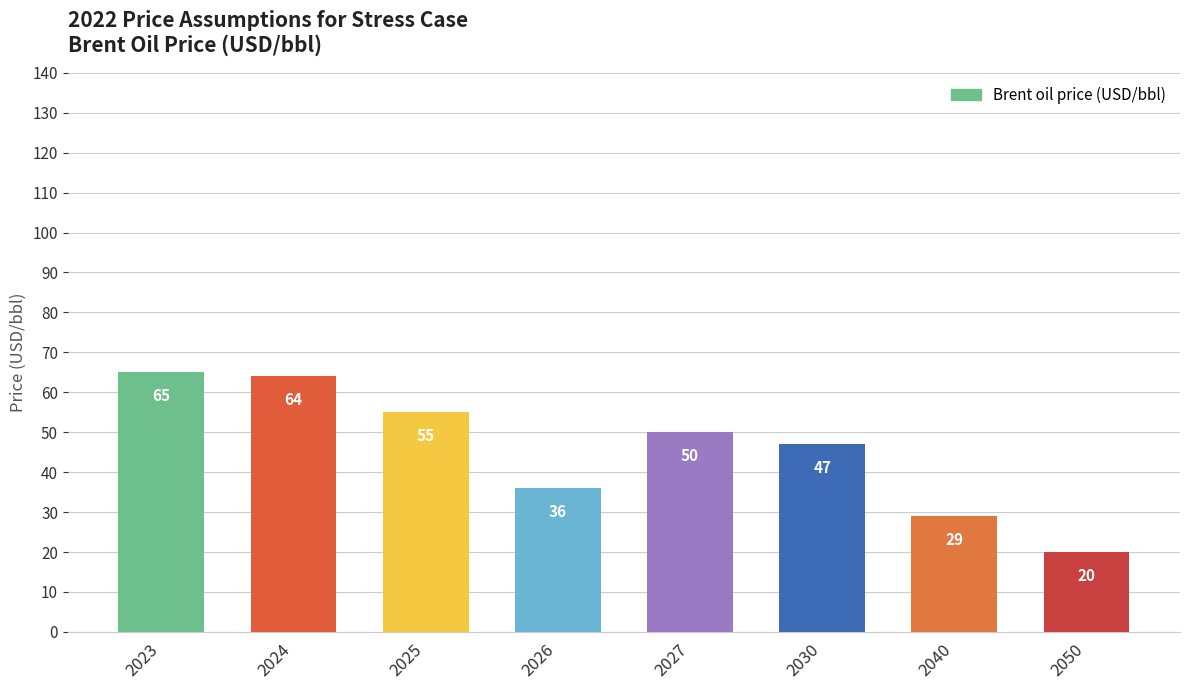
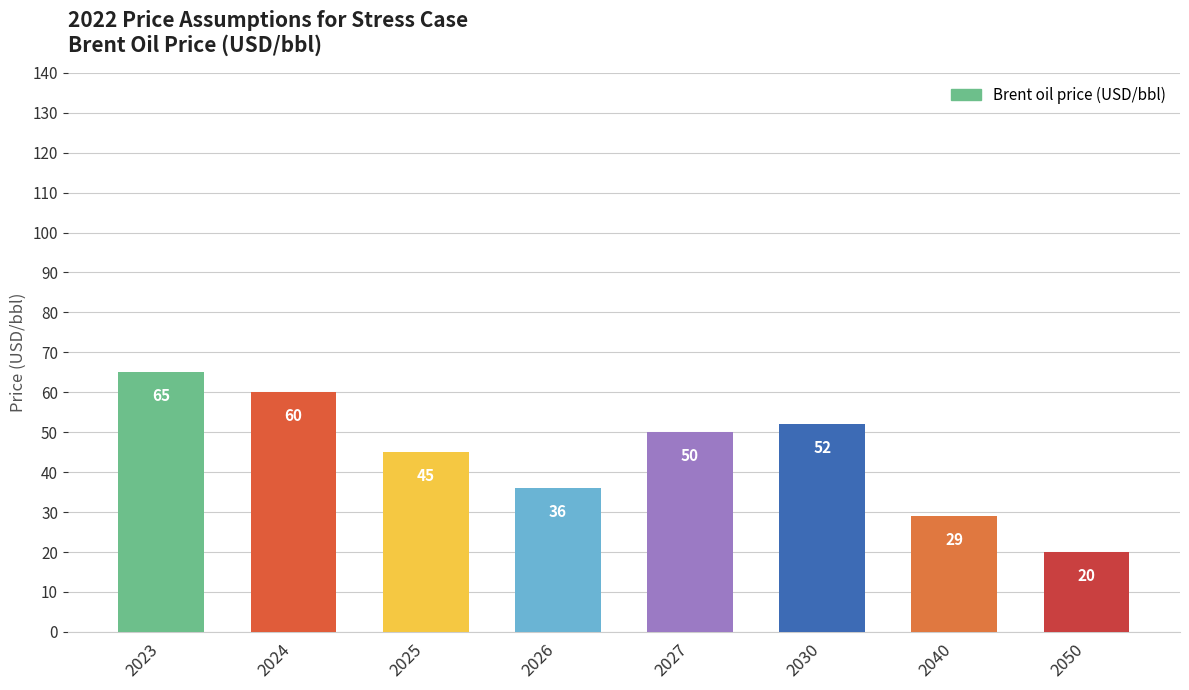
  {
    "2023": 65,
-   "2024": 64,
-   "2025": 55,
+   "2024": 60,
+   "2025": 45,
    "2026": 36,
    "2027": 50,
-   "2030": 47,
+   "2030": 52,
    "2040": 29,
    "2050": 20
  }
